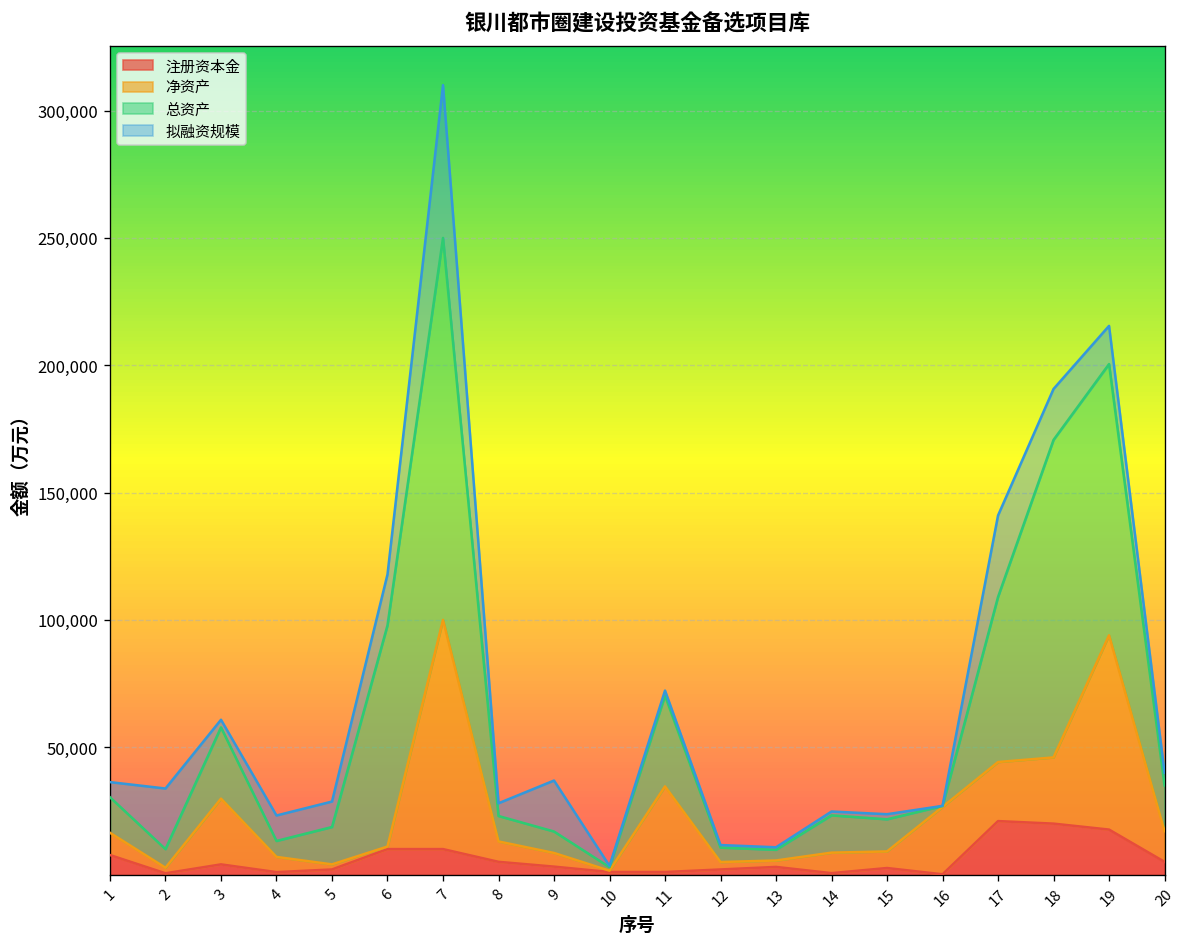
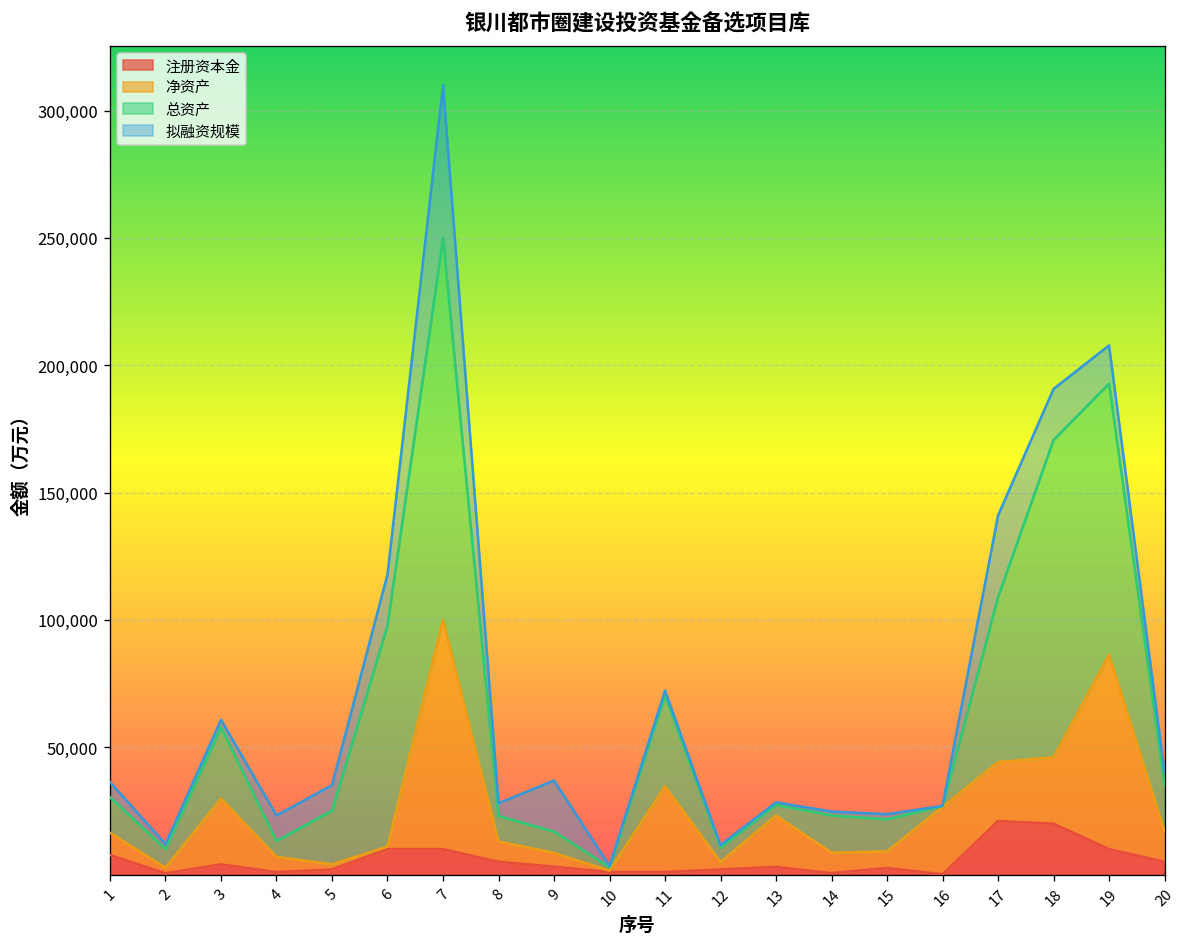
  {
    "注册资本金": {
      "1": "8,000",
      "2": "1,000",
      "3": "4,000",
      "4": "1,000",
      "5": "2,000",
      "7": "10,000",
      "8": "5,000",
      "9": "3,000",
      "11": "1,000",
      "12": "2,000",
      "13": "3,000",
      "14": "1,000",
      "15": "3,000",
      "16": "0",
      "17": "21,000",
      "18": "20,000",
-     "19": "18,000",
+     "19": "10,000",
      "20": "5,000"
    },
    "净资产": {
      "1": "9,000",
      "2": "2,000",
      "3": "26,000",
      "4": "6,000",
      "5": "2,000",
      "7": "90,000",
      "8": "8,000",
      "9": "5,000",
      "11": "34,000",
      "12": "3,000",
-     "13": "3,000",
+     "13": "20,000",
      "14": "8,000",
      "15": "7,000",
      "17": "23,000",
      "18": "26,000",
      "19": "76,000",
      "20": "12,000"
    },
    "总资产": {
      "1": "14,000",
      "2": "7,000",
      "3": "28,000",
      "4": "6,000",
-     "5": "15,000",
+     "5": "21,000",
      "6": "87,000",
      "7": "150,000",
      "8": "10,000",
      "9": "8,000",
      "11": "36,000",
      "14": "15,000",
      "15": "13,000",
      "17": "65,000",
      "18": "125,000",
      "19": "107,000",
      "20": "18,000"
    },
    "拟融资规模": {
      "1": "6,000",
-     "2": "24,000",
+     "2": "2,000",
      "3": "3,000",
      "4": "10,000",
      "5": "10,000",
      "6": "20,000",
      "7": "60,000",
      "8": "5,000",
      "9": "20,000",
      "11": "2,000",
      "14": "2,000",
      "15": "2,000",
      "17": "32,000",
      "18": "20,000",
      "19": "15,000",
      "20": "5,000"
    }
  }
